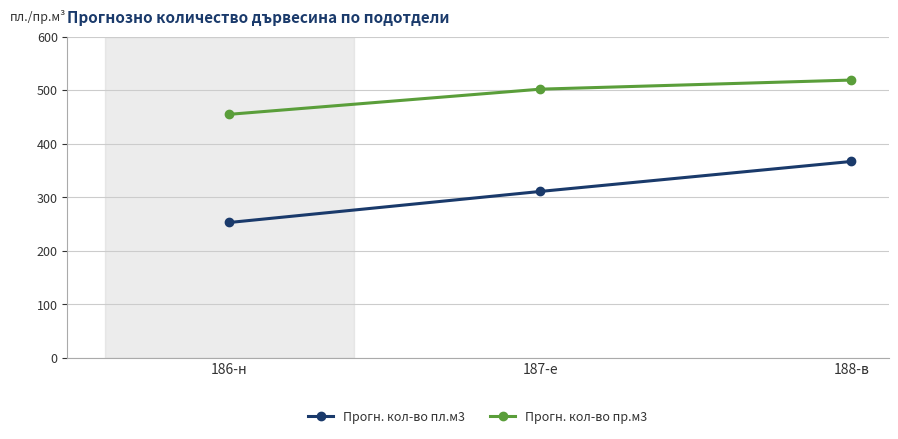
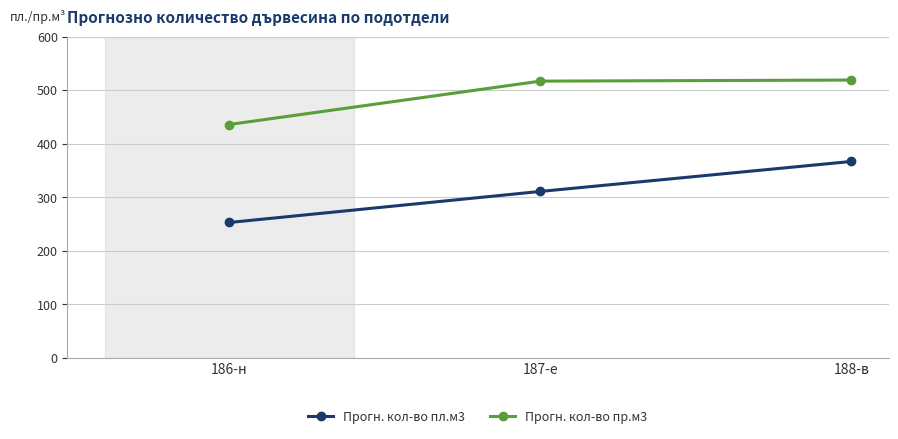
  {
    "Прогн. кол-во пл.м3": {
      "186-н": 250,
      "187-е": 310,
      "188-в": 370
    },
    "Прогн. кол-во пр.м3": {
-     "186-н": 460,
-     "187-е": 500,
+     "186-н": 440,
+     "187-е": 520,
      "188-в": 520
    }
  }
